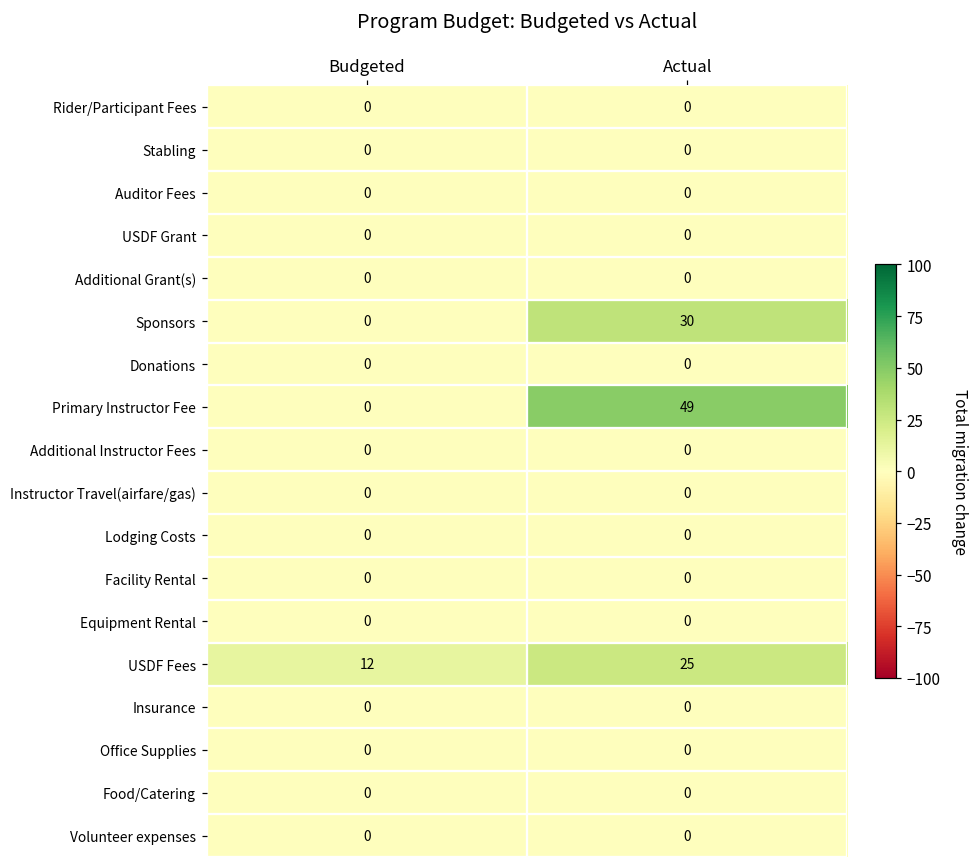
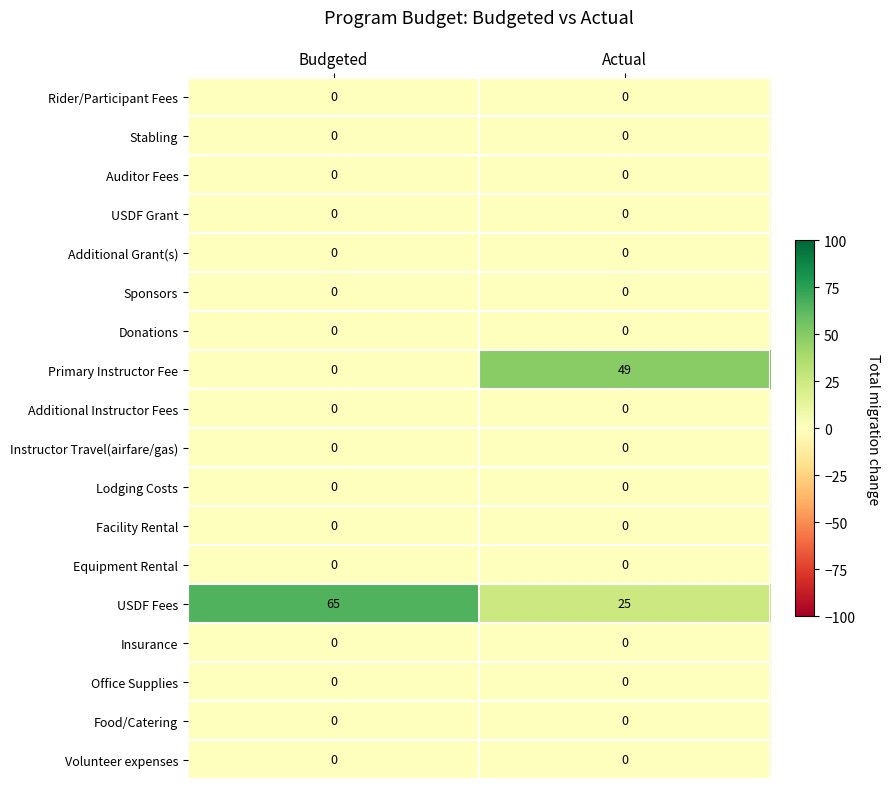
  {
    "Rider/Participant Fees": {
      "Budgeted": 0,
      "Actual": 0
    },
    "Stabling": {
      "Budgeted": 0,
      "Actual": 0
    },
    "Auditor Fees": {
      "Budgeted": 0,
      "Actual": 0
    },
    "USDF Grant": {
      "Budgeted": 0,
      "Actual": 0
    },
    "Additional Grant(s)": {
      "Budgeted": 0,
      "Actual": 0
    },
    "Sponsors": {
      "Budgeted": 0,
-     "Actual": 30
+     "Actual": 0
    },
    "Donations": {
      "Budgeted": 0,
      "Actual": 0
    },
    "Primary Instructor Fee": {
      "Budgeted": 0,
      "Actual": 49
    },
    "Additional Instructor Fees": {
      "Budgeted": 0,
      "Actual": 0
    },
    "Instructor Travel(airfare/gas)": {
      "Budgeted": 0,
      "Actual": 0
    },
    "Lodging Costs": {
      "Budgeted": 0,
      "Actual": 0
    },
    "Facility Rental": {
      "Budgeted": 0,
      "Actual": 0
    },
    "Equipment Rental": {
      "Budgeted": 0,
      "Actual": 0
    },
    "USDF Fees": {
-     "Budgeted": 12,
+     "Budgeted": 65,
      "Actual": 25
    },
    "Insurance": {
      "Budgeted": 0,
      "Actual": 0
    },
    "Office Supplies": {
      "Budgeted": 0,
      "Actual": 0
    },
    "Food/Catering": {
      "Budgeted": 0,
      "Actual": 0
    },
    "Volunteer expenses": {
      "Budgeted": 0,
      "Actual": 0
    }
  }
